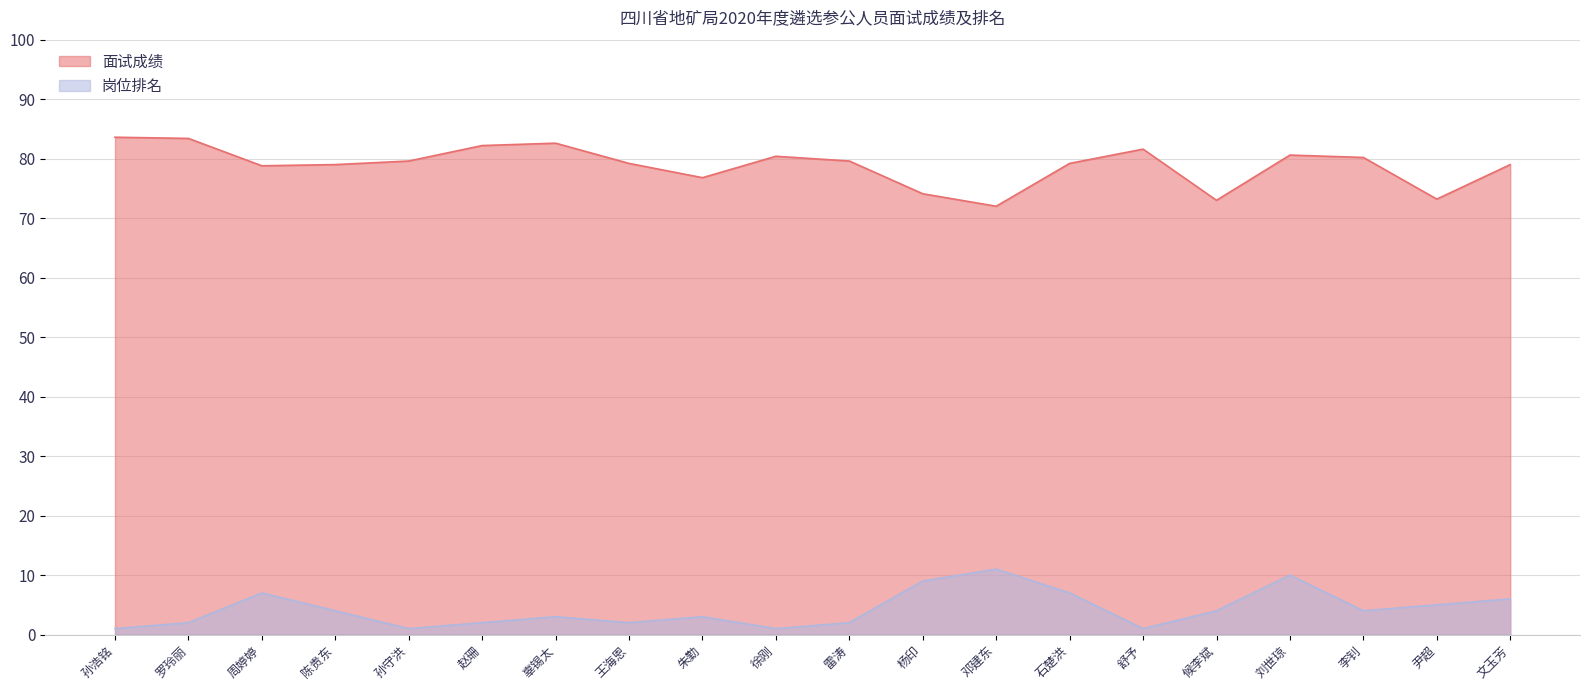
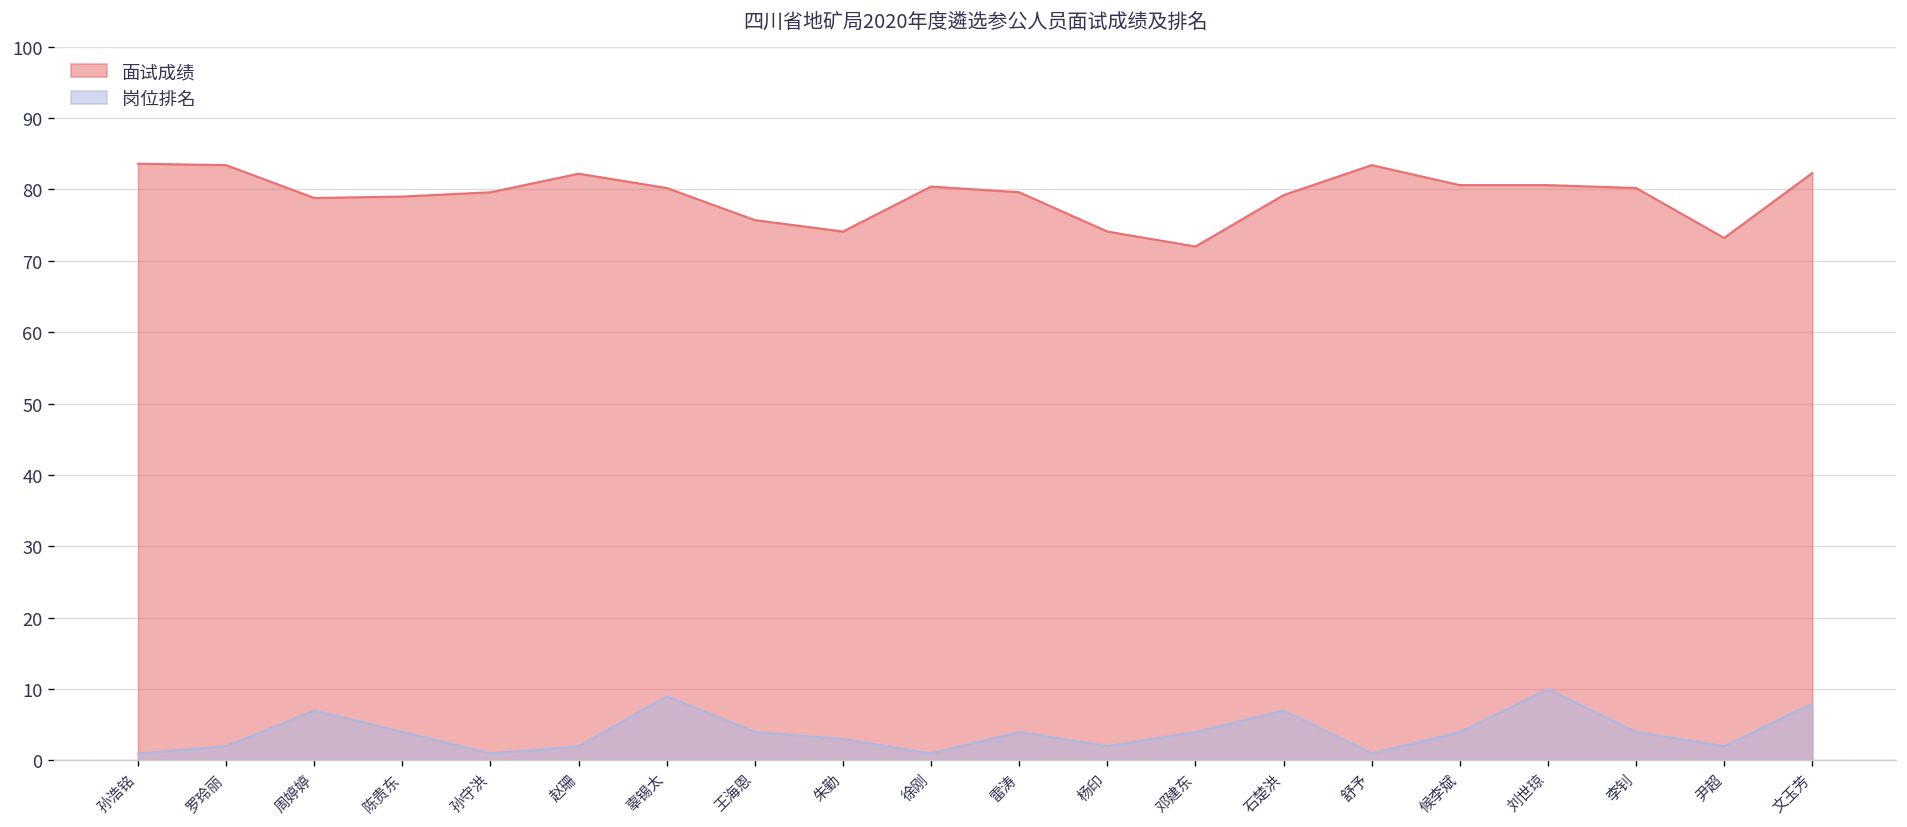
  {
    "面试成绩": {
      "孙浩铭": 84,
      "罗玲丽": 83,
      "周婷婷": 79,
      "陈贵东": 79,
      "孙守洪": 80,
      "赵珊": 82,
-     "辜锡太": 83,
-     "王海恩": 79,
-     "朱勤": 77,
+     "辜锡太": 80,
+     "王海恩": 76,
+     "朱勤": 74,
      "徐刚": 80,
      "雷涛": 80,
      "杨印": 74,
      "邓建东": 72,
      "石楚洪": 79,
-     "舒予": 82,
-     "候李斌": 73,
+     "舒予": 83,
+     "候李斌": 81,
      "刘世琼": 81,
      "李钊": 80,
      "尹超": 73,
-     "文玉芳": 79
+     "文玉芳": 82
    },
    "岗位排名": {
      "孙浩铭": 1,
      "罗玲丽": 2,
      "周婷婷": 7,
      "陈贵东": 4,
      "孙守洪": 1,
      "赵珊": 2,
-     "辜锡太": 3,
-     "王海恩": 2,
+     "辜锡太": 9,
+     "王海恩": 4,
      "朱勤": 3,
      "徐刚": 1,
-     "雷涛": 2,
-     "杨印": 9,
-     "邓建东": 11,
+     "雷涛": 4,
+     "杨印": 2,
+     "邓建东": 4,
      "石楚洪": 7,
      "舒予": 1,
      "候李斌": 4,
      "刘世琼": 10,
      "李钊": 4,
-     "尹超": 5,
-     "文玉芳": 6
+     "尹超": 2,
+     "文玉芳": 8
    }
  }
